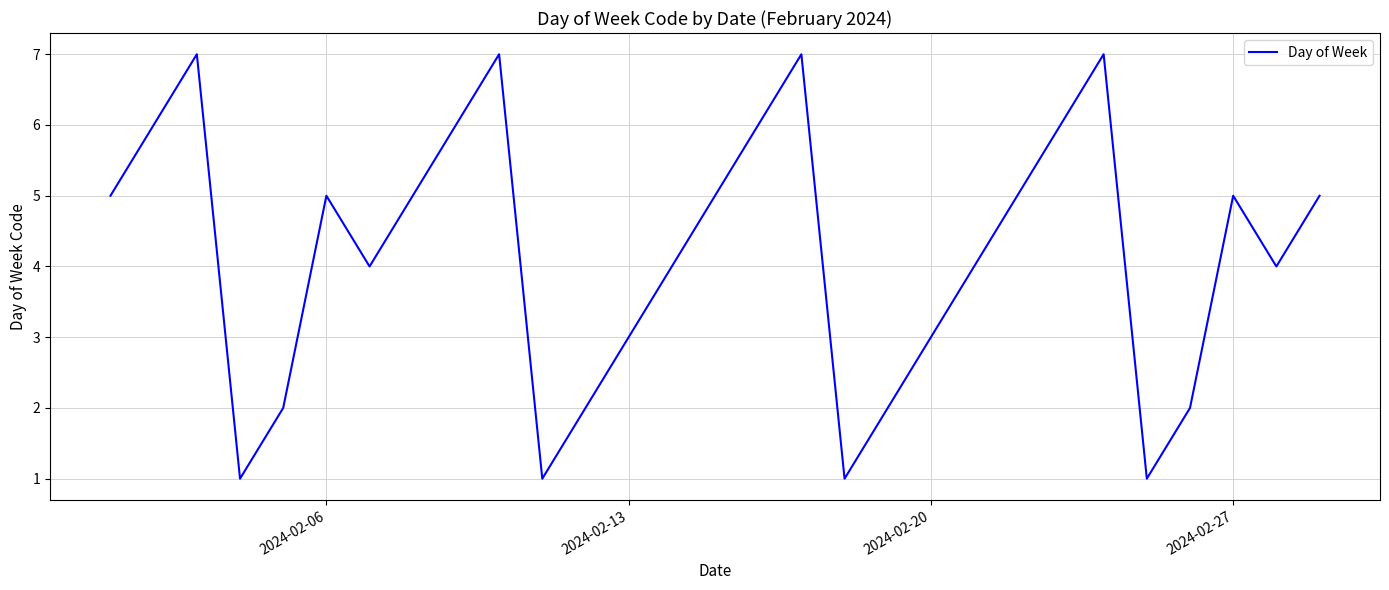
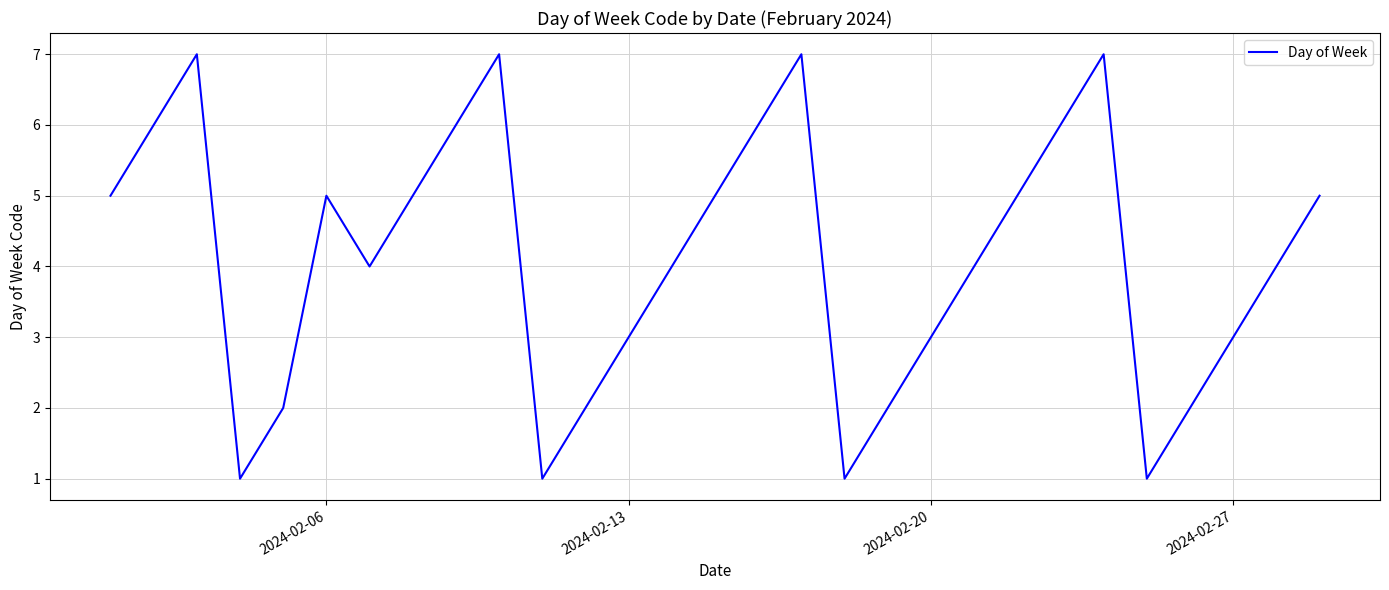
  {
    "2024-02-06": 5,
    "2024-02-13": 3,
    "2024-02-20": 3,
-   "2024-02-27": 5
+   "2024-02-27": 3
  }
